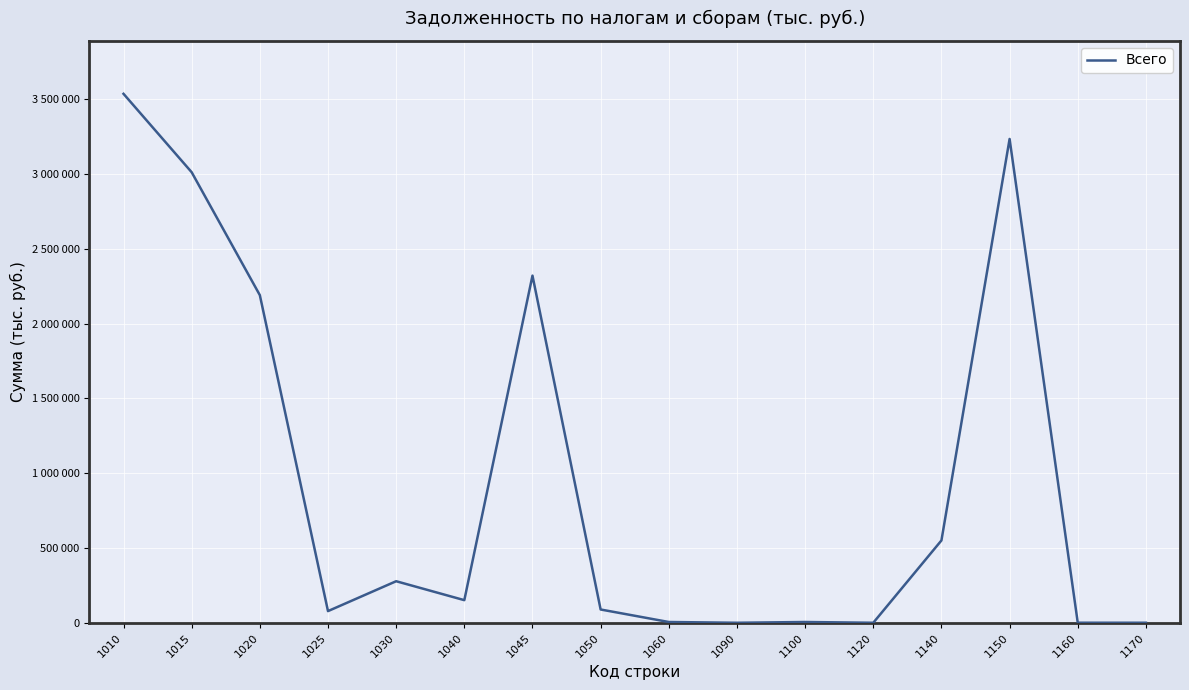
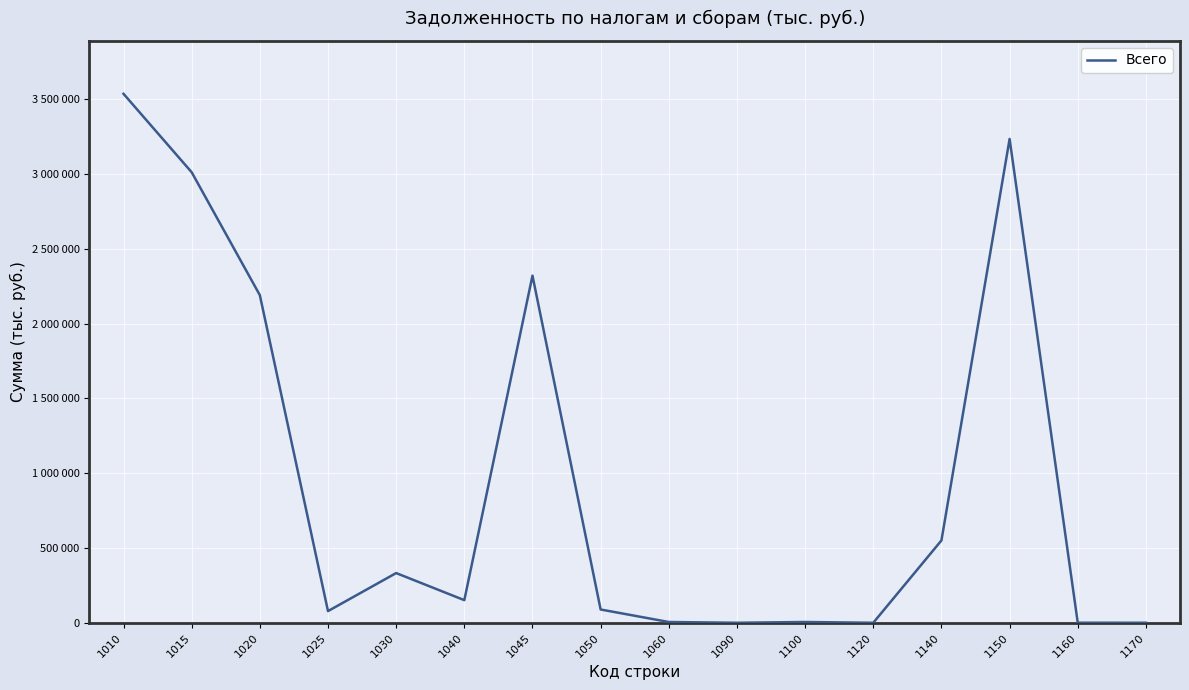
  {
    "1010": 3540000,
    "1015": 3010000,
    "1020": 2190000,
    "1025": 80000,
-   "1030": 280000,
+   "1030": 330000,
    "1040": 150000,
    "1045": 2320000,
    "1050": 90000,
    "1060": 10000,
    "1090": 0,
    "1100": 10000,
    "1120": 0,
    "1140": 550000,
    "1150": 3230000,
    "1160": 0,
    "1170": 0
  }
